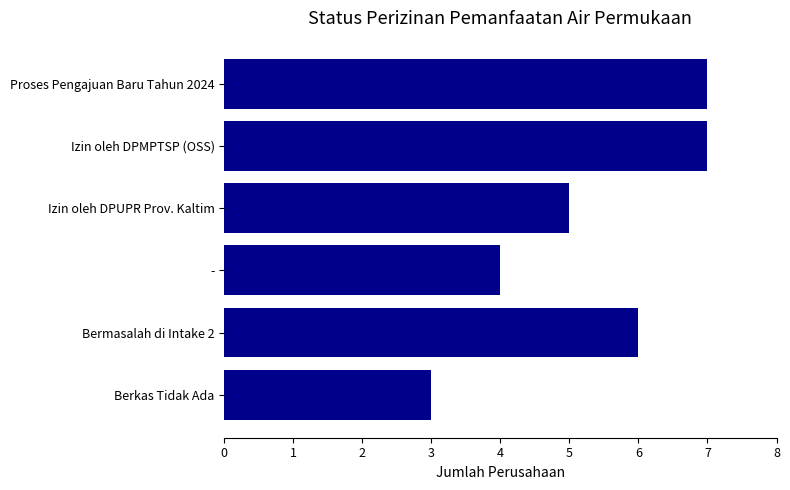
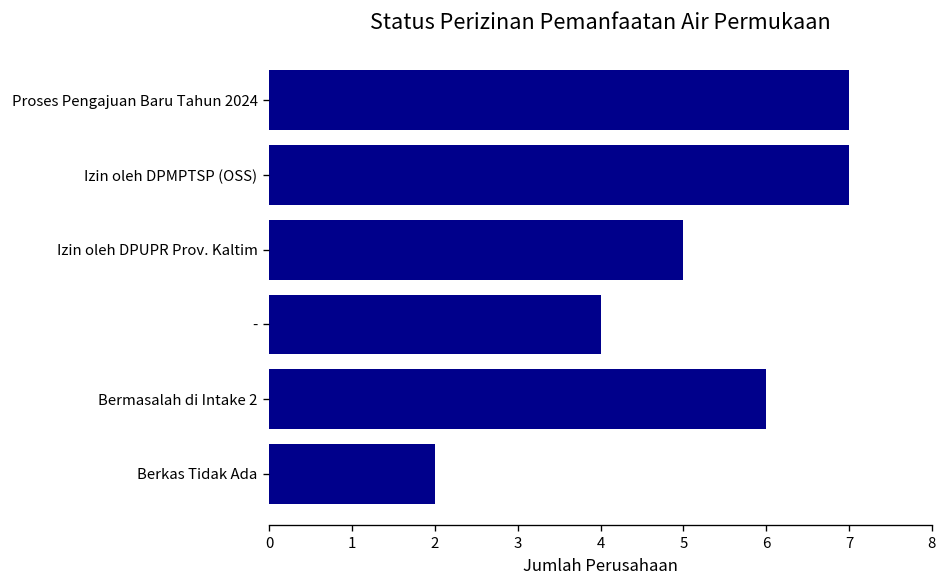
  {
    "Proses Pengajuan Baru Tahun 2024": 7,
    "Izin oleh DPMPTSP (OSS)": 7,
    "Izin oleh DPUPR Prov. Kaltim": 5,
    "-": 4,
    "Bermasalah di Intake 2": 6,
-   "Berkas Tidak Ada": 3
+   "Berkas Tidak Ada": 2
  }
